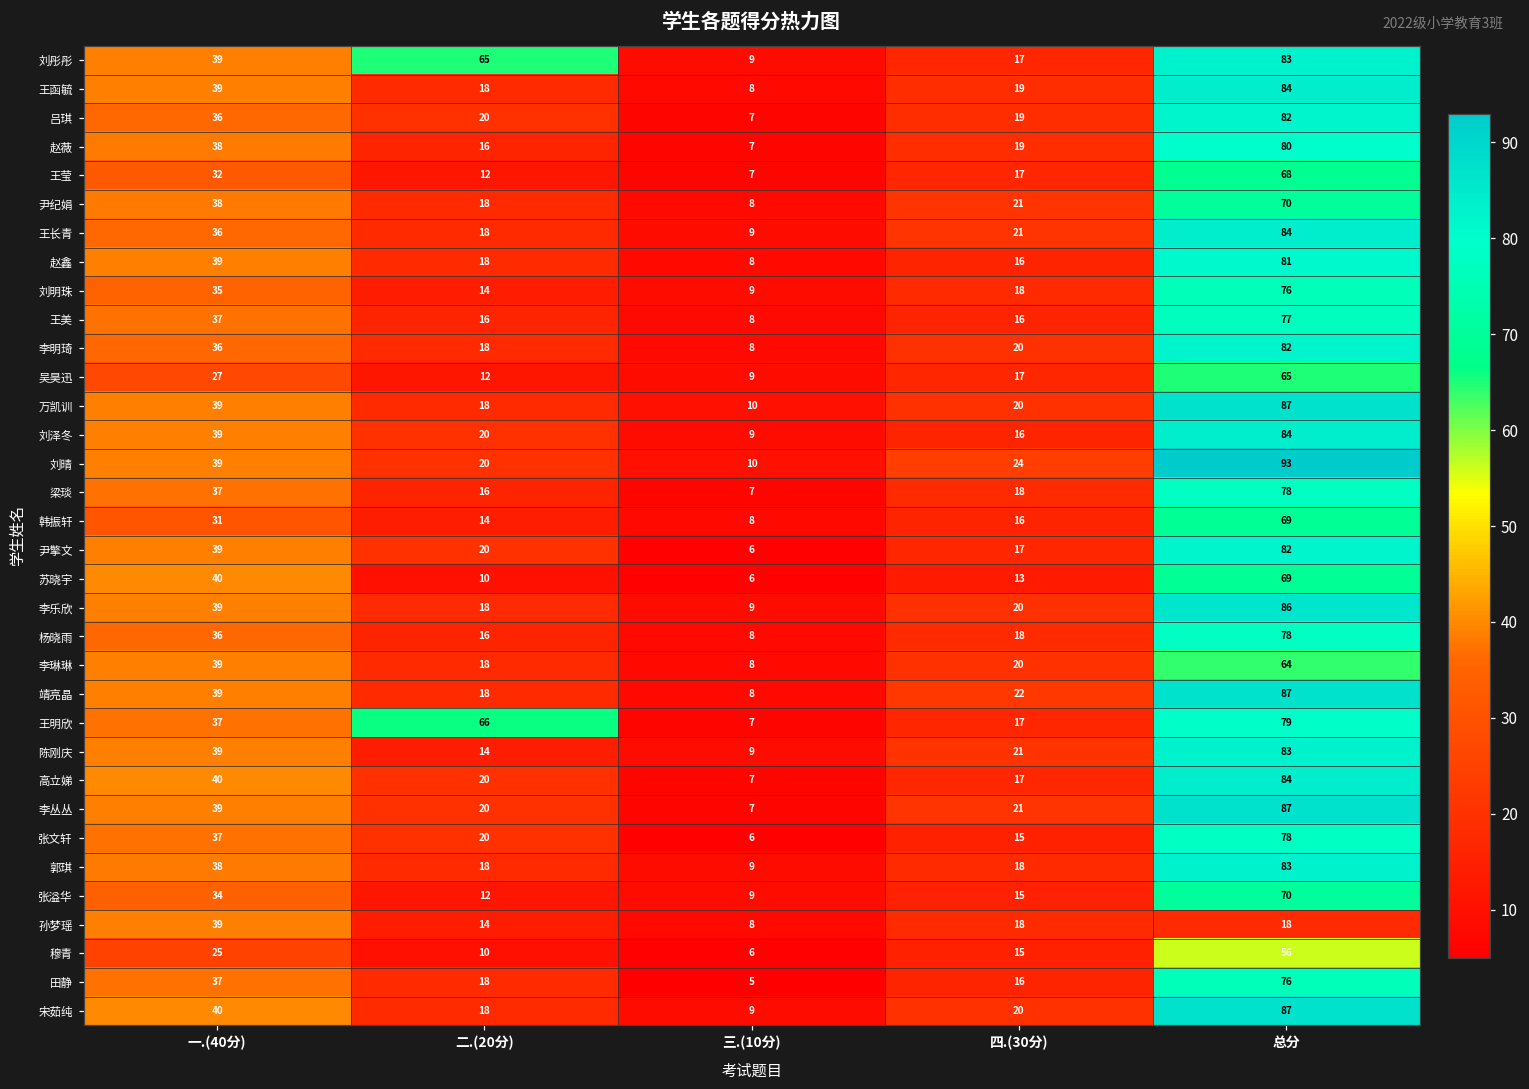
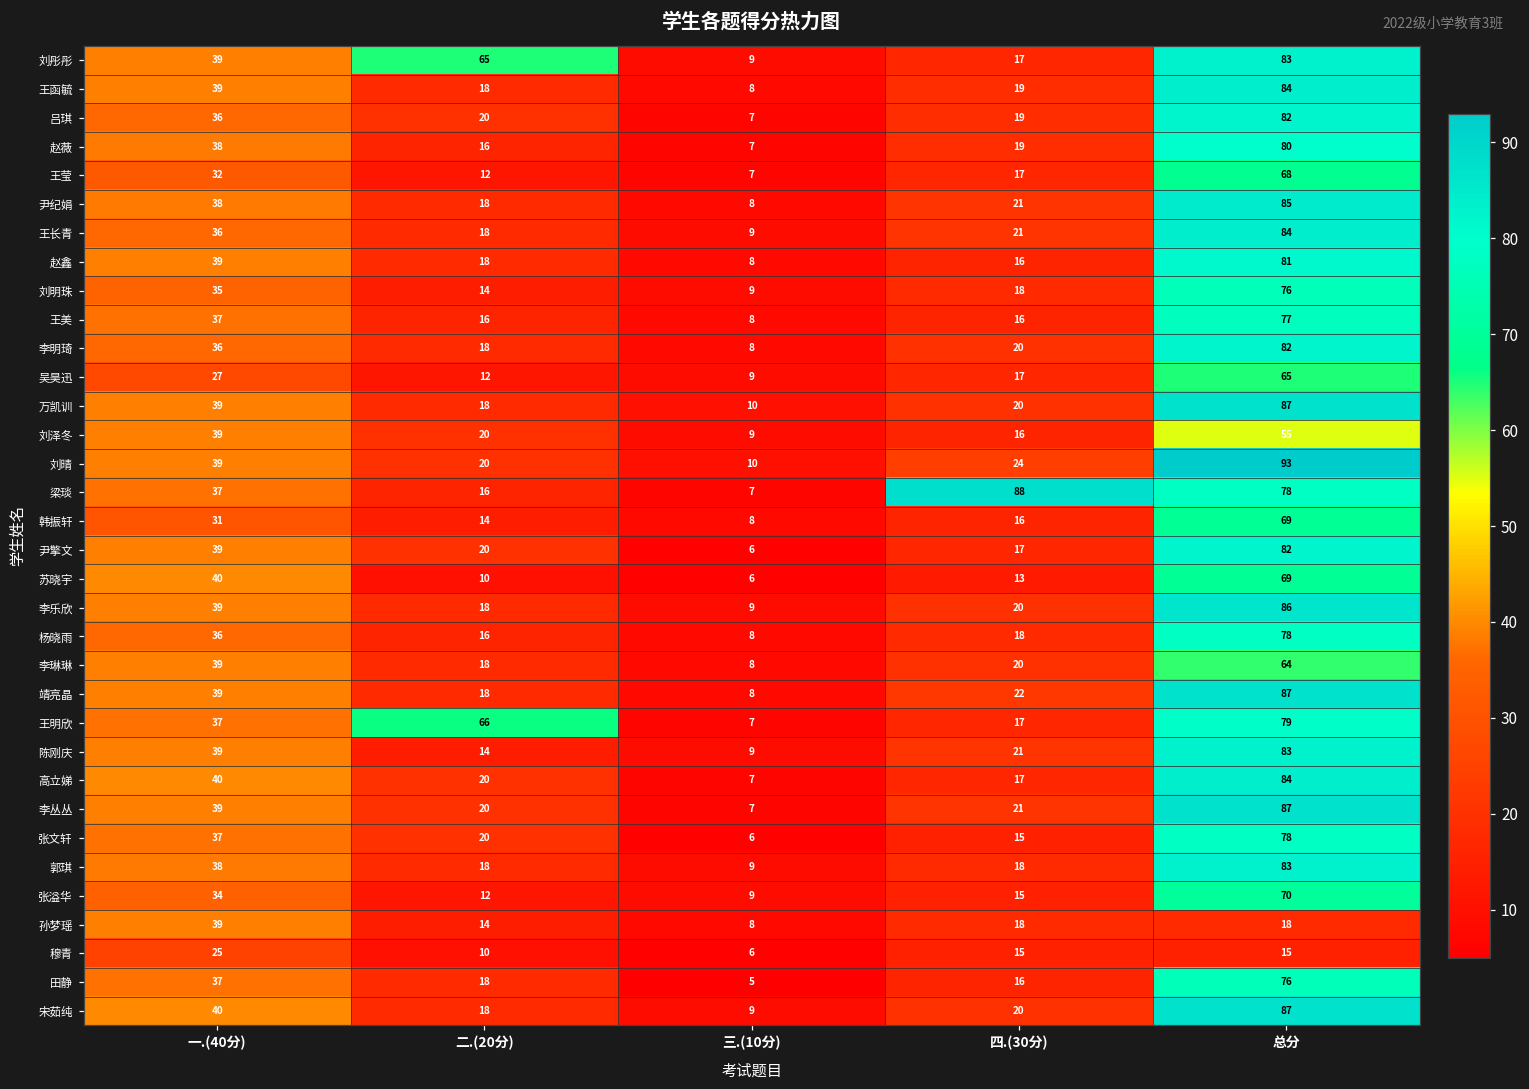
  {
    "刘彤彤": {
      "一.(40分)": 39,
      "二.(20分)": 65,
      "三.(10分)": 9,
      "四.(30分)": 17,
      "总分": 83
    },
    "王函毓": {
      "一.(40分)": 39,
      "二.(20分)": 18,
      "三.(10分)": 8,
      "四.(30分)": 19,
      "总分": 84
    },
    "吕琪": {
      "一.(40分)": 36,
      "二.(20分)": 20,
      "三.(10分)": 7,
      "四.(30分)": 19,
      "总分": 82
    },
    "赵薇": {
      "一.(40分)": 38,
      "二.(20分)": 16,
      "三.(10分)": 7,
      "四.(30分)": 19,
      "总分": 80
    },
    "王莹": {
      "一.(40分)": 32,
      "二.(20分)": 12,
      "三.(10分)": 7,
      "四.(30分)": 17,
      "总分": 68
    },
    "尹纪娟": {
      "一.(40分)": 38,
      "二.(20分)": 18,
      "三.(10分)": 8,
      "四.(30分)": 21,
-     "总分": 70
+     "总分": 85
    },
    "王长青": {
      "一.(40分)": 36,
      "二.(20分)": 18,
      "三.(10分)": 9,
      "四.(30分)": 21,
      "总分": 84
    },
    "赵鑫": {
      "一.(40分)": 39,
      "二.(20分)": 18,
      "三.(10分)": 8,
      "四.(30分)": 16,
      "总分": 81
    },
    "刘明珠": {
      "一.(40分)": 35,
      "二.(20分)": 14,
      "三.(10分)": 9,
      "四.(30分)": 18,
      "总分": 76
    },
    "王美": {
      "一.(40分)": 37,
      "二.(20分)": 16,
      "三.(10分)": 8,
      "四.(30分)": 16,
      "总分": 77
    },
    "李明琦": {
      "一.(40分)": 36,
      "二.(20分)": 18,
      "三.(10分)": 8,
      "四.(30分)": 20,
      "总分": 82
    },
    "吴昊迅": {
      "一.(40分)": 27,
      "二.(20分)": 12,
      "三.(10分)": 9,
      "四.(30分)": 17,
      "总分": 65
    },
    "万凯训": {
      "一.(40分)": 39,
      "二.(20分)": 18,
      "三.(10分)": 10,
      "四.(30分)": 20,
      "总分": 87
    },
    "刘泽冬": {
      "一.(40分)": 39,
      "二.(20分)": 20,
      "三.(10分)": 9,
      "四.(30分)": 16,
-     "总分": 84
+     "总分": 55
    },
    "刘晴": {
      "一.(40分)": 39,
      "二.(20分)": 20,
      "三.(10分)": 10,
      "四.(30分)": 24,
      "总分": 93
    },
    "梁琰": {
      "一.(40分)": 37,
      "二.(20分)": 16,
      "三.(10分)": 7,
-     "四.(30分)": 18,
+     "四.(30分)": 88,
      "总分": 78
    },
    "韩振轩": {
      "一.(40分)": 31,
      "二.(20分)": 14,
      "三.(10分)": 8,
      "四.(30分)": 16,
      "总分": 69
    },
    "尹擎文": {
      "一.(40分)": 39,
      "二.(20分)": 20,
      "三.(10分)": 6,
      "四.(30分)": 17,
      "总分": 82
    },
    "苏晓宇": {
      "一.(40分)": 40,
      "二.(20分)": 10,
      "三.(10分)": 6,
      "四.(30分)": 13,
      "总分": 69
    },
    "李乐欣": {
      "一.(40分)": 39,
      "二.(20分)": 18,
      "三.(10分)": 9,
      "四.(30分)": 20,
      "总分": 86
    },
    "杨晓雨": {
      "一.(40分)": 36,
      "二.(20分)": 16,
      "三.(10分)": 8,
      "四.(30分)": 18,
      "总分": 78
    },
    "李琳琳": {
      "一.(40分)": 39,
      "二.(20分)": 18,
      "三.(10分)": 8,
      "四.(30分)": 20,
      "总分": 64
    },
    "靖亮晶": {
      "一.(40分)": 39,
      "二.(20分)": 18,
      "三.(10分)": 8,
      "四.(30分)": 22,
      "总分": 87
    },
    "王明欣": {
      "一.(40分)": 37,
      "二.(20分)": 66,
      "三.(10分)": 7,
      "四.(30分)": 17,
      "总分": 79
    },
    "陈刚庆": {
      "一.(40分)": 39,
      "二.(20分)": 14,
      "三.(10分)": 9,
      "四.(30分)": 21,
      "总分": 83
    },
    "高立娣": {
      "一.(40分)": 40,
      "二.(20分)": 20,
      "三.(10分)": 7,
      "四.(30分)": 17,
      "总分": 84
    },
    "李丛丛": {
      "一.(40分)": 39,
      "二.(20分)": 20,
      "三.(10分)": 7,
      "四.(30分)": 21,
      "总分": 87
    },
    "张文轩": {
      "一.(40分)": 37,
      "二.(20分)": 20,
      "三.(10分)": 6,
      "四.(30分)": 15,
      "总分": 78
    },
    "郭琪": {
      "一.(40分)": 38,
      "二.(20分)": 18,
      "三.(10分)": 9,
      "四.(30分)": 18,
      "总分": 83
    },
    "张溢华": {
      "一.(40分)": 34,
      "二.(20分)": 12,
      "三.(10分)": 9,
      "四.(30分)": 15,
      "总分": 70
    },
    "孙梦瑶": {
      "一.(40分)": 39,
      "二.(20分)": 14,
      "三.(10分)": 8,
      "四.(30分)": 18,
      "总分": 18
    },
    "穆青": {
      "一.(40分)": 25,
      "二.(20分)": 10,
      "三.(10分)": 6,
      "四.(30分)": 15,
-     "总分": 56
+     "总分": 15
    },
    "田静": {
      "一.(40分)": 37,
      "二.(20分)": 18,
      "三.(10分)": 5,
      "四.(30分)": 16,
      "总分": 76
    },
    "宋茹纯": {
      "一.(40分)": 40,
      "二.(20分)": 18,
      "三.(10分)": 9,
      "四.(30分)": 20,
      "总分": 87
    }
  }
